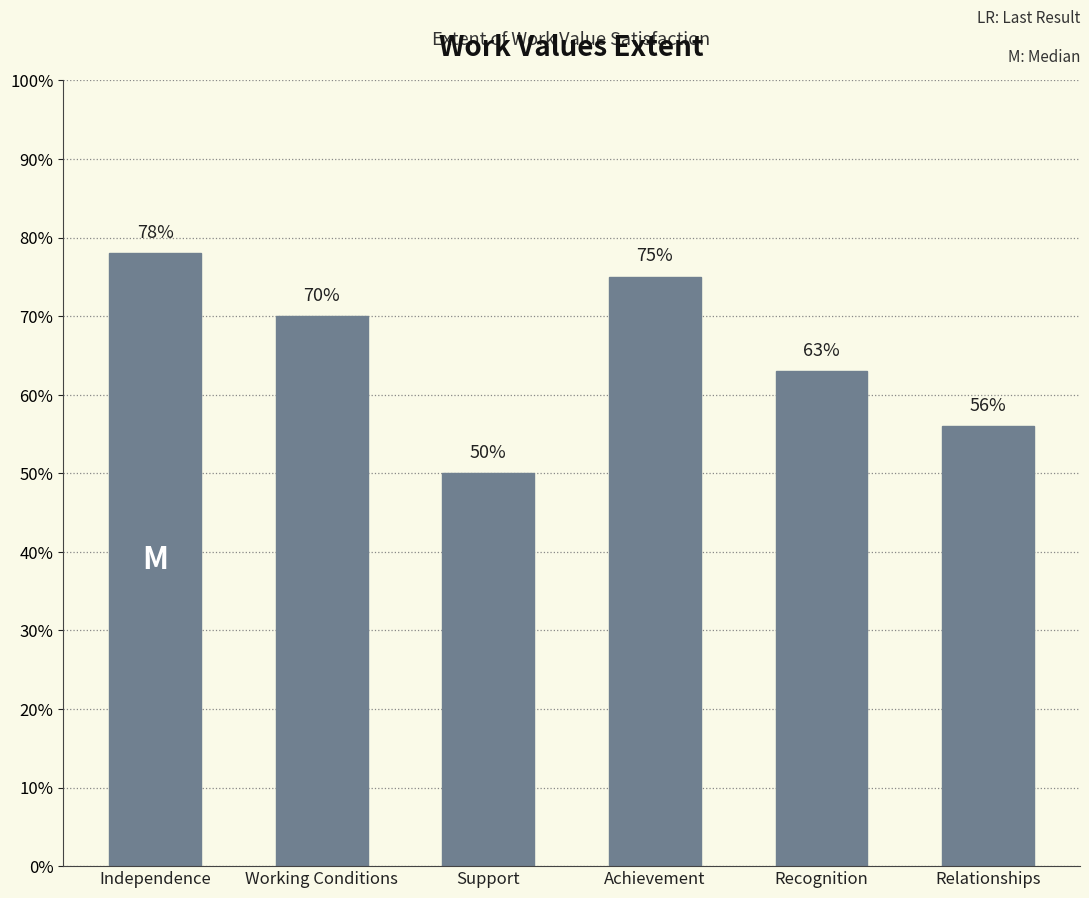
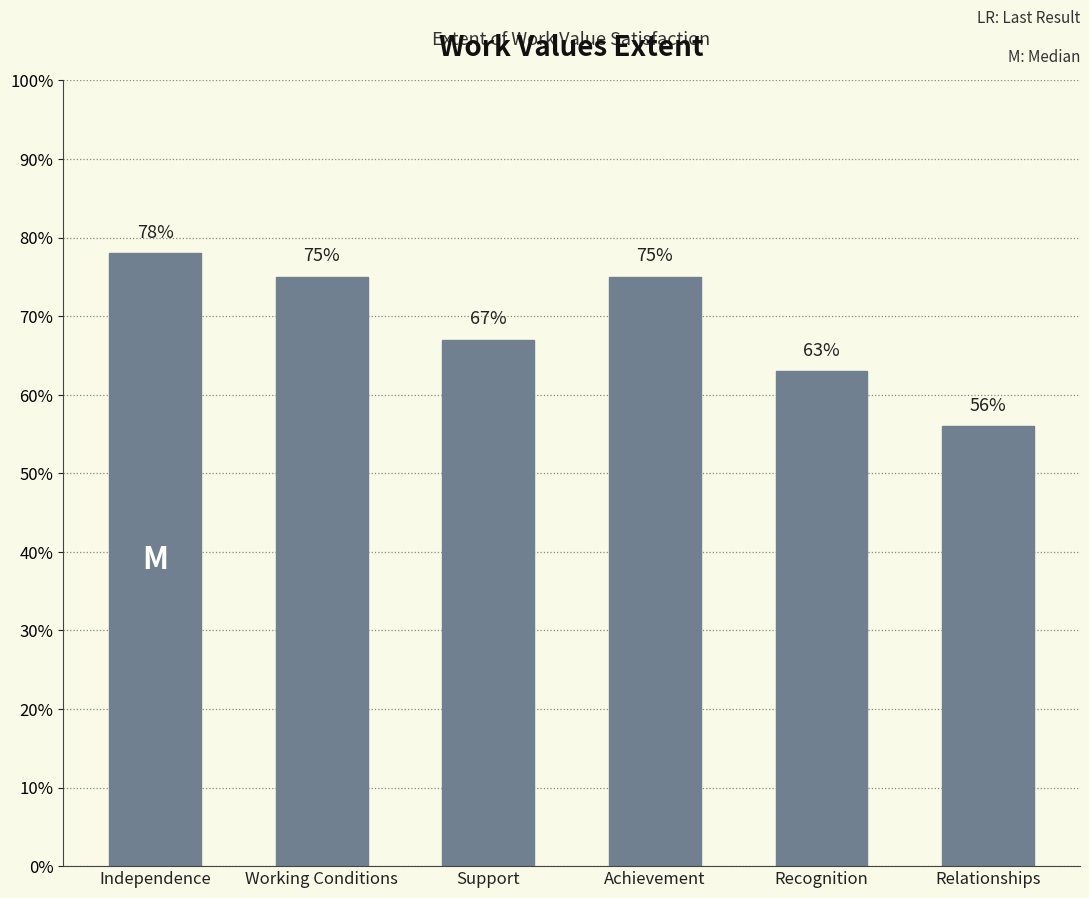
  {
    "Independence": "78%",
-   "Working Conditions": "70%",
-   "Support": "50%",
+   "Working Conditions": "75%",
+   "Support": "67%",
    "Achievement": "75%",
    "Recognition": "63%",
    "Relationships": "56%"
  }
